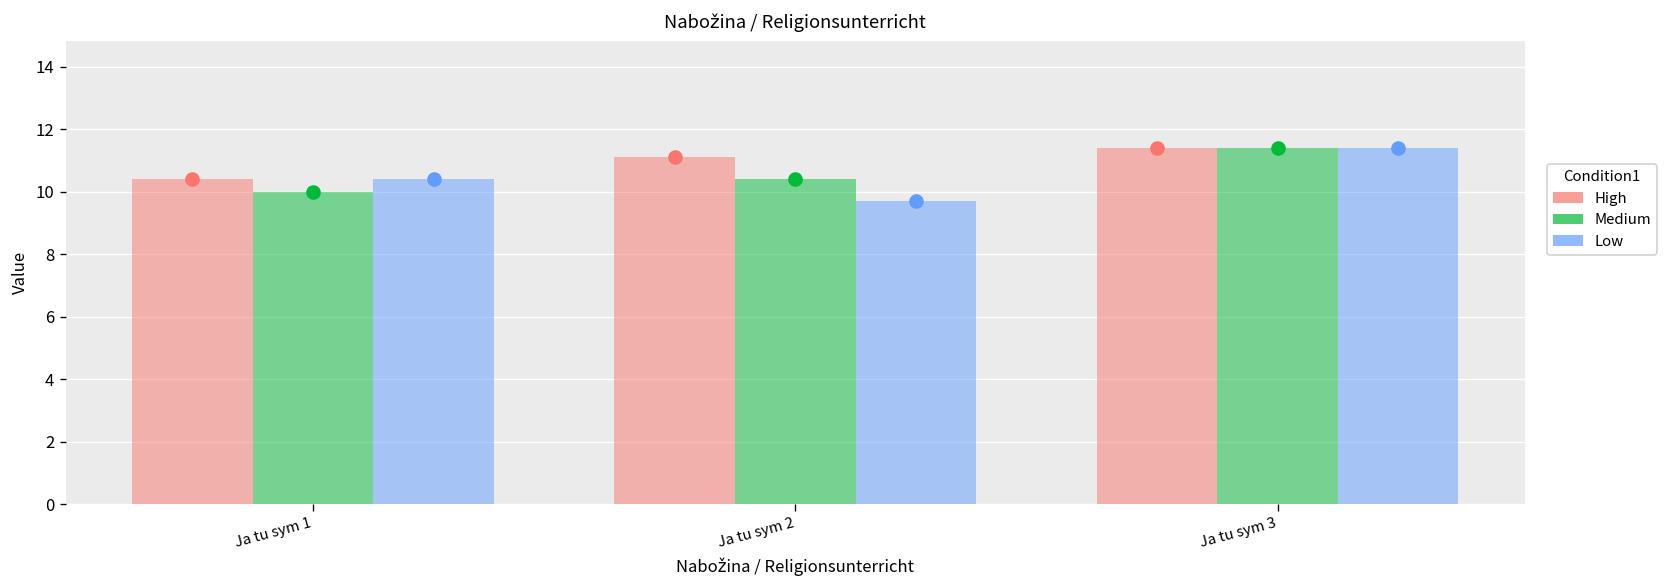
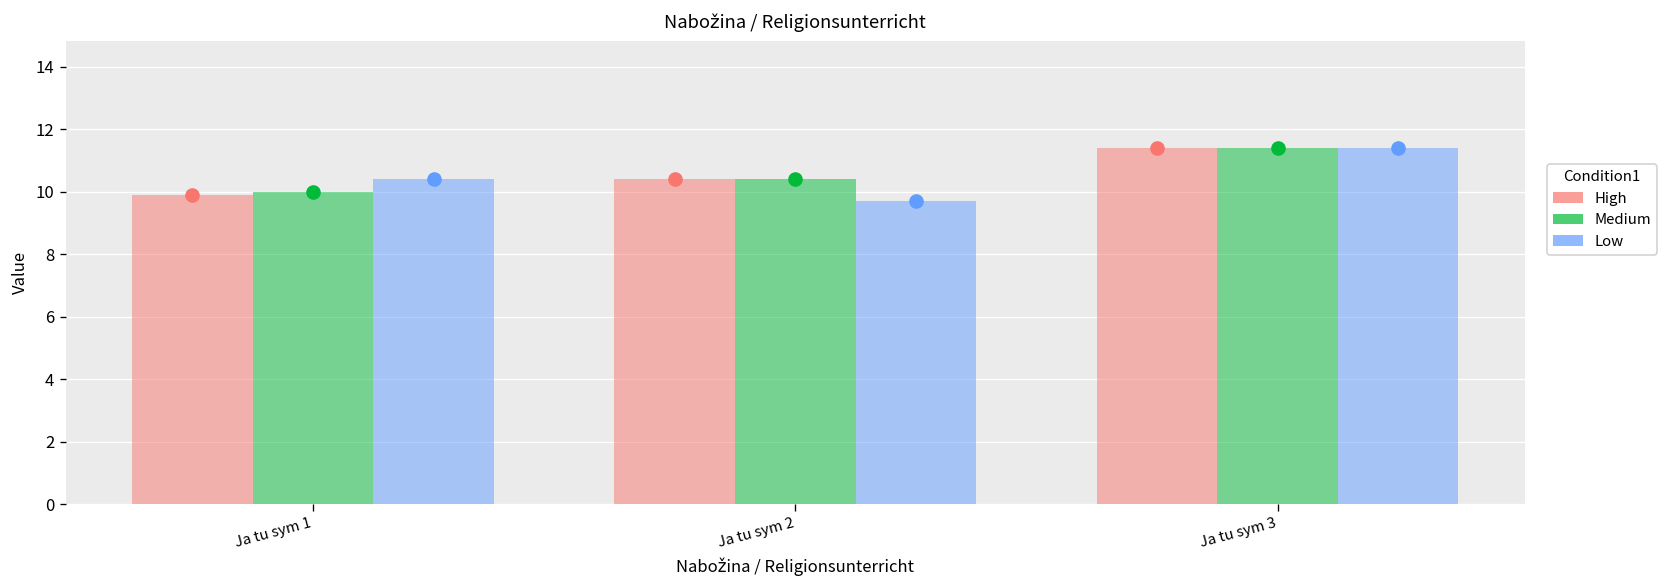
  {
    "High": {
-     "Ja tu sym 1": 10.4,
-     "Ja tu sym 2": 11.1,
+     "Ja tu sym 1": 9.9,
+     "Ja tu sym 2": 10.4,
      "Ja tu sym 3": 11.4
    },
    "Medium": {
      "Ja tu sym 1": 10.0,
      "Ja tu sym 2": 10.4,
      "Ja tu sym 3": 11.4
    },
    "Low": {
      "Ja tu sym 1": 10.4,
      "Ja tu sym 2": 9.7,
      "Ja tu sym 3": 11.4
    }
  }
